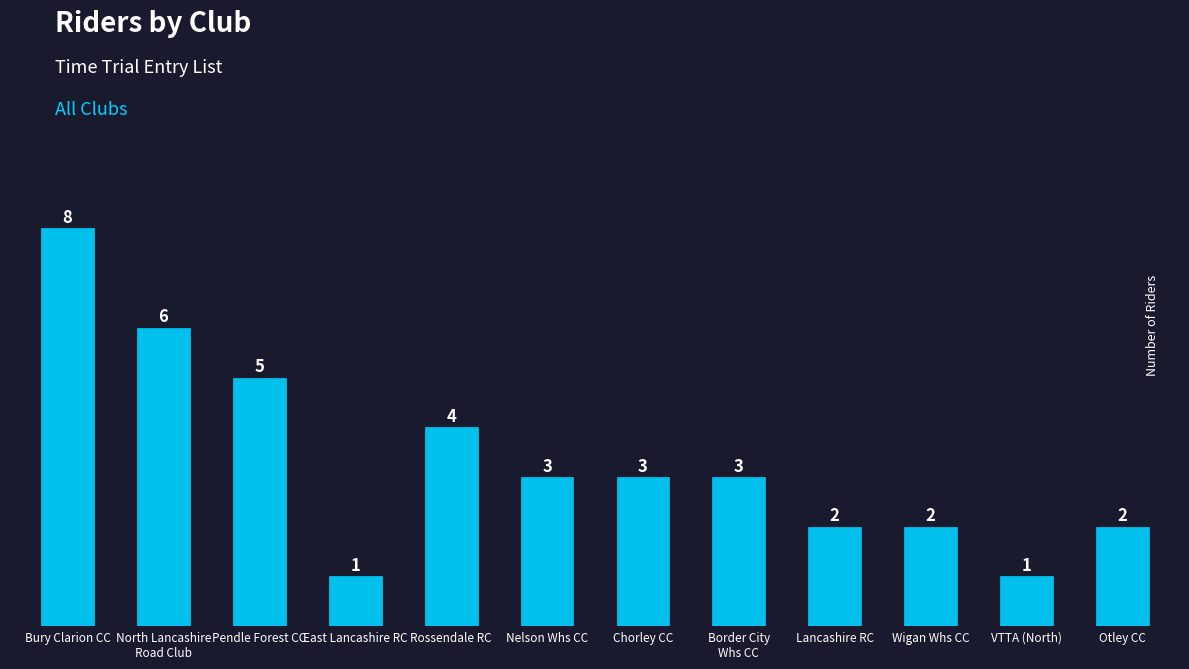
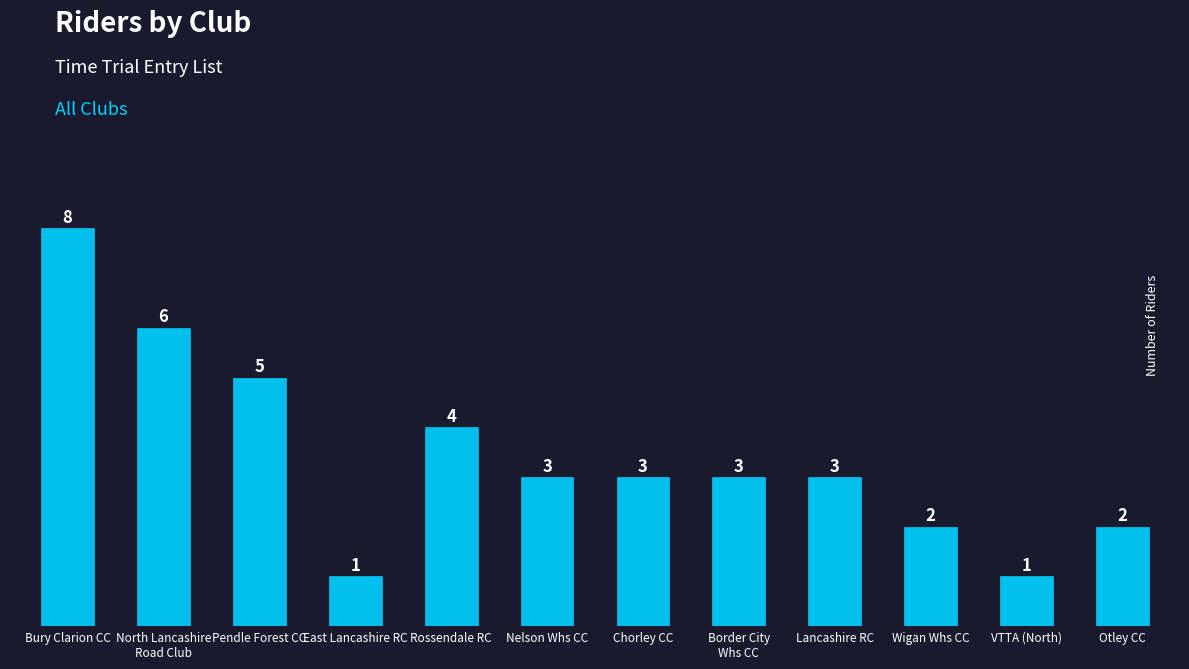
  {
    "Bury Clarion CC": 8,
    "North Lancashire Road Club": 6,
    "Pendle Forest CC": 5,
    "East Lancashire RC": 1,
    "Rossendale RC": 4,
    "Nelson Whs CC": 3,
    "Chorley CC": 3,
    "Border City Whs CC": 3,
-   "Lancashire RC": 2,
+   "Lancashire RC": 3,
    "Wigan Whs CC": 2,
    "VTTA (North)": 1,
    "Otley CC": 2
  }
